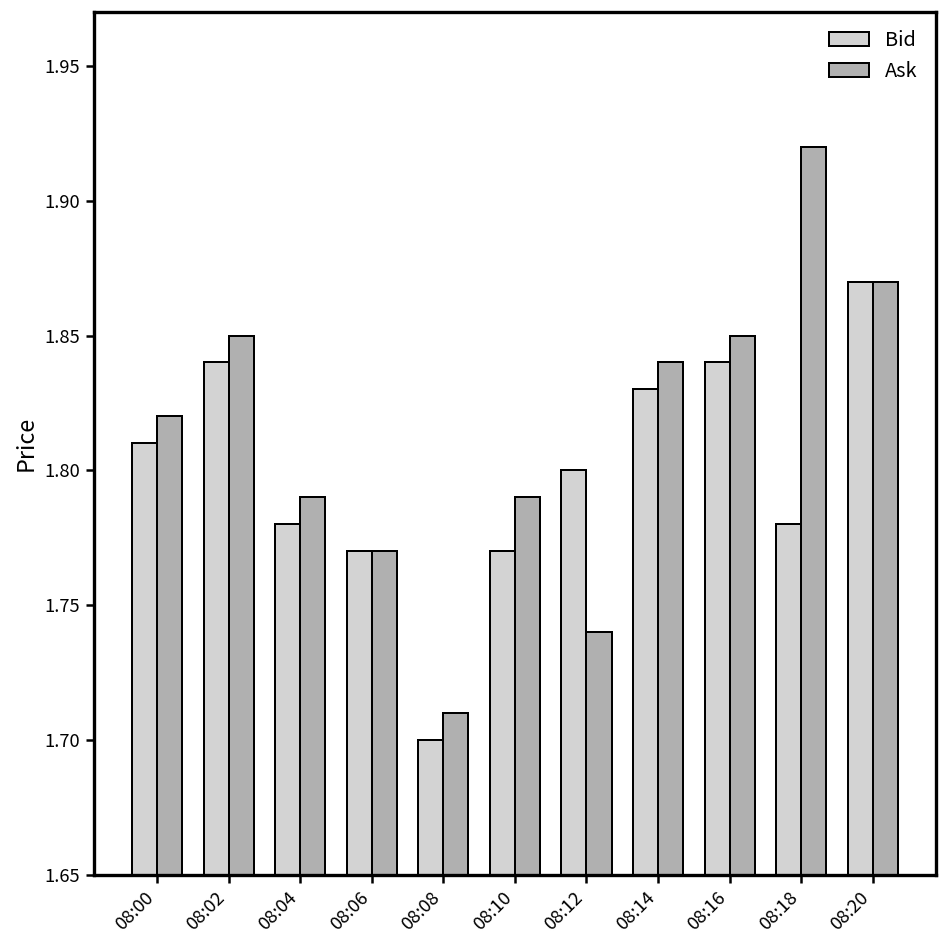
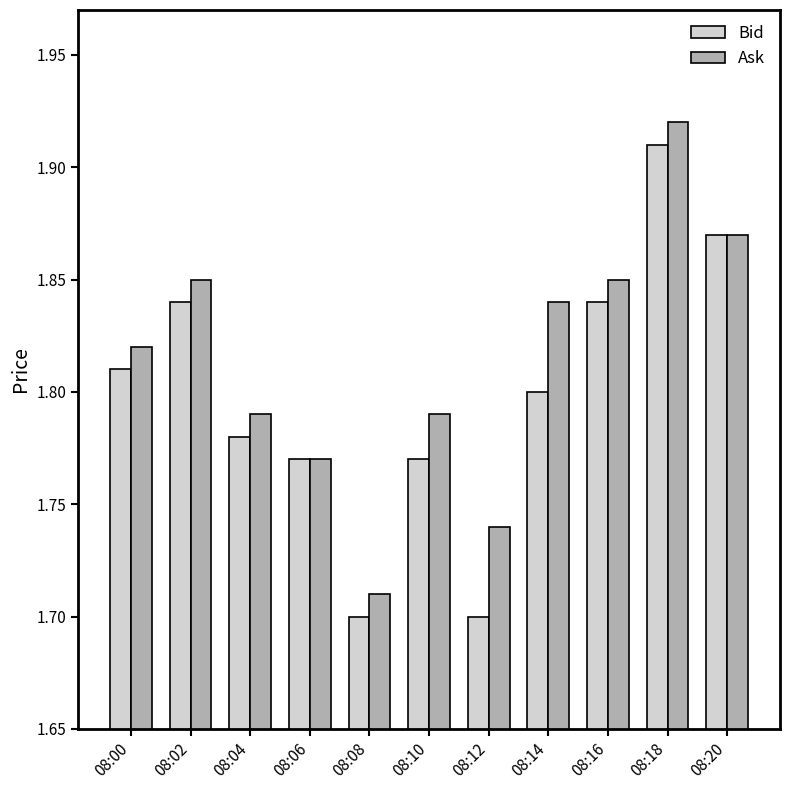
  {
    "Bid": {
      "08:00": 1.81,
      "08:02": 1.84,
      "08:04": 1.78,
      "08:06": 1.77,
      "08:08": 1.70,
      "08:10": 1.77,
-     "08:12": 1.8,
-     "08:14": 1.83,
+     "08:12": 1.7,
+     "08:14": 1.80,
      "08:16": 1.84,
-     "08:18": 1.78,
+     "08:18": 1.91,
      "08:20": 1.87
    },
    "Ask": {
      "08:00": 1.82,
      "08:02": 1.85,
      "08:04": 1.79,
      "08:06": 1.77,
      "08:08": 1.71,
      "08:10": 1.79,
      "08:12": 1.74,
      "08:14": 1.84,
      "08:16": 1.85,
      "08:18": 1.92,
      "08:20": 1.87
    }
  }
